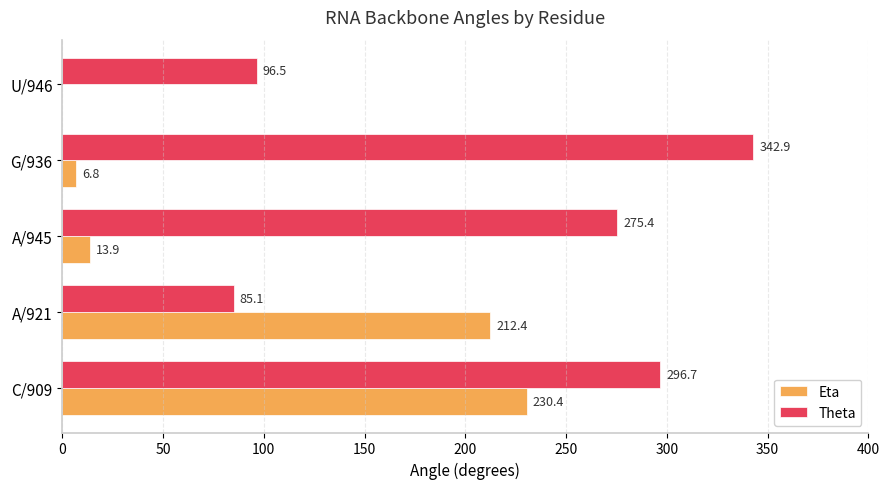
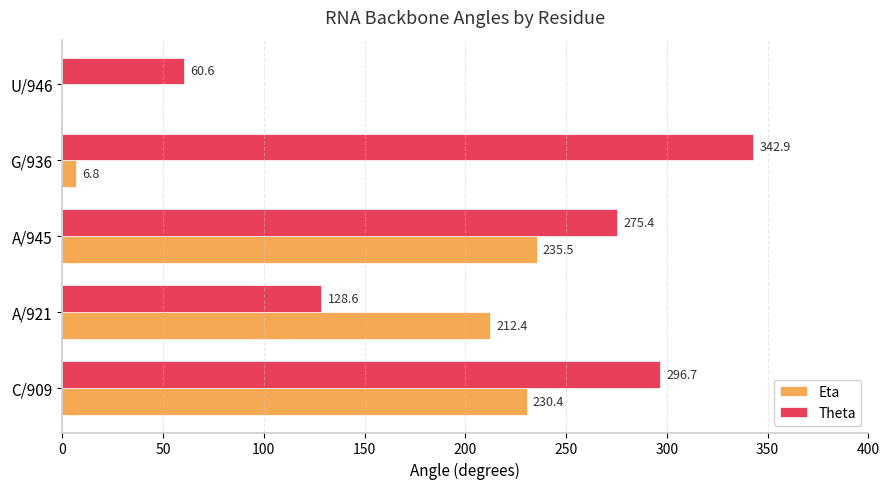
  {
    "Eta": {
      "G/936": 6.8,
-     "A/945": 13.9,
+     "A/945": 235.5,
      "A/921": 212.4,
      "C/909": 230.4
    },
    "Theta": {
-     "U/946": 96.5,
+     "U/946": 60.6,
      "G/936": 342.9,
      "A/945": 275.4,
-     "A/921": 85.1,
+     "A/921": 128.6,
      "C/909": 296.7
    }
  }
